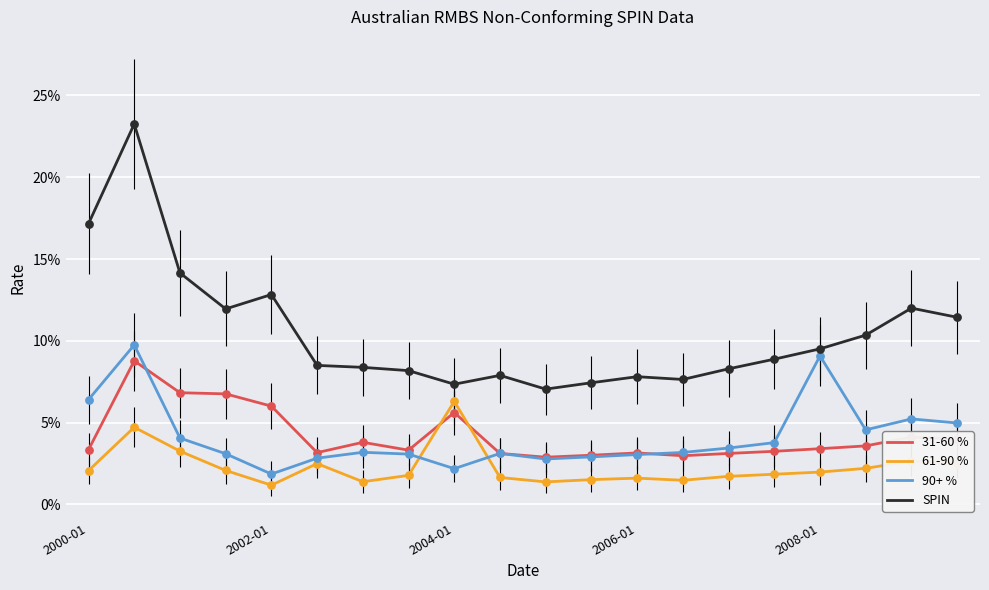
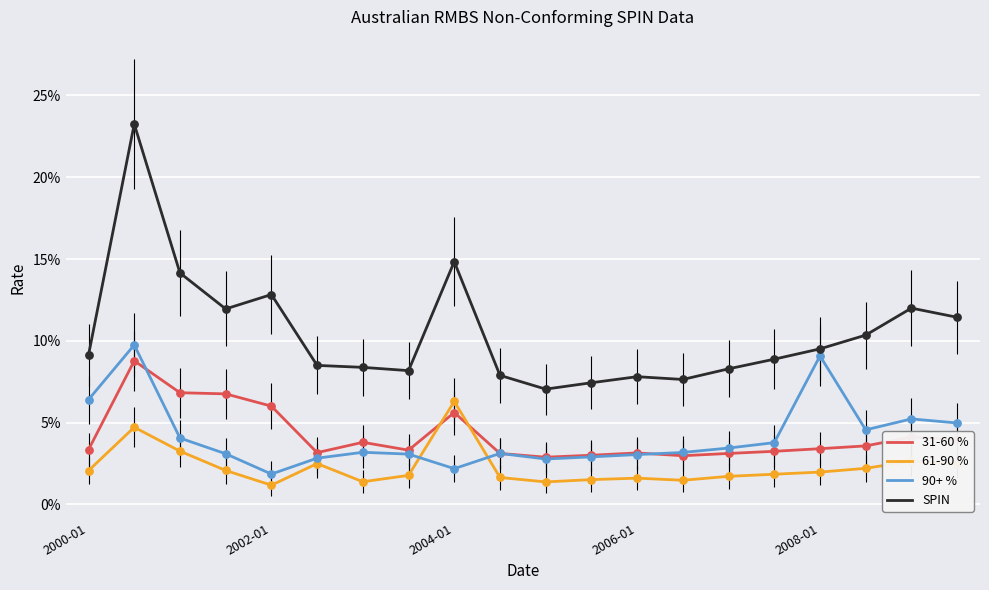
  {
    "31-60 %": {
      "2000-01": "3.4%",
      "2002-01": "6.0%",
      "2004-01": "5.6%",
      "2008-01": "3.4%"
    },
    "61-90 %": {
      "2000-01": "2.1%",
      "2002-01": "1.2%",
      "2004-01": "6.3%",
      "2006-01": "1.6%",
      "2008-01": "2.0%"
    },
    "90+ %": {
      "2000-01": "6.4%",
      "2002-01": "1.9%",
      "2004-01": "2.2%",
      "2008-01": "9.1%"
    },
    "SPIN": {
-     "2000-01": "17.2%",
+     "2000-01": "9.1%",
      "2002-01": "12.8%",
-     "2004-01": "7.4%",
+     "2004-01": "14.8%",
      "2006-01": "7.8%",
      "2008-01": "9.5%"
    }
  }
